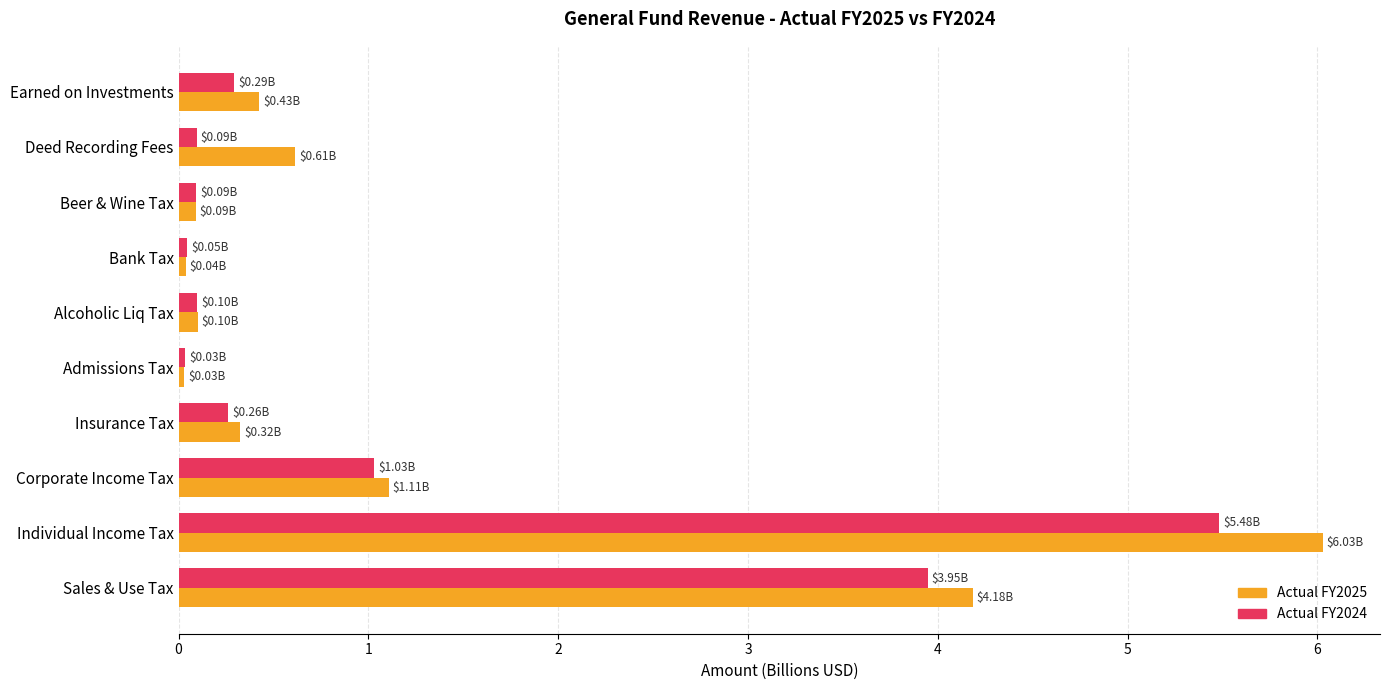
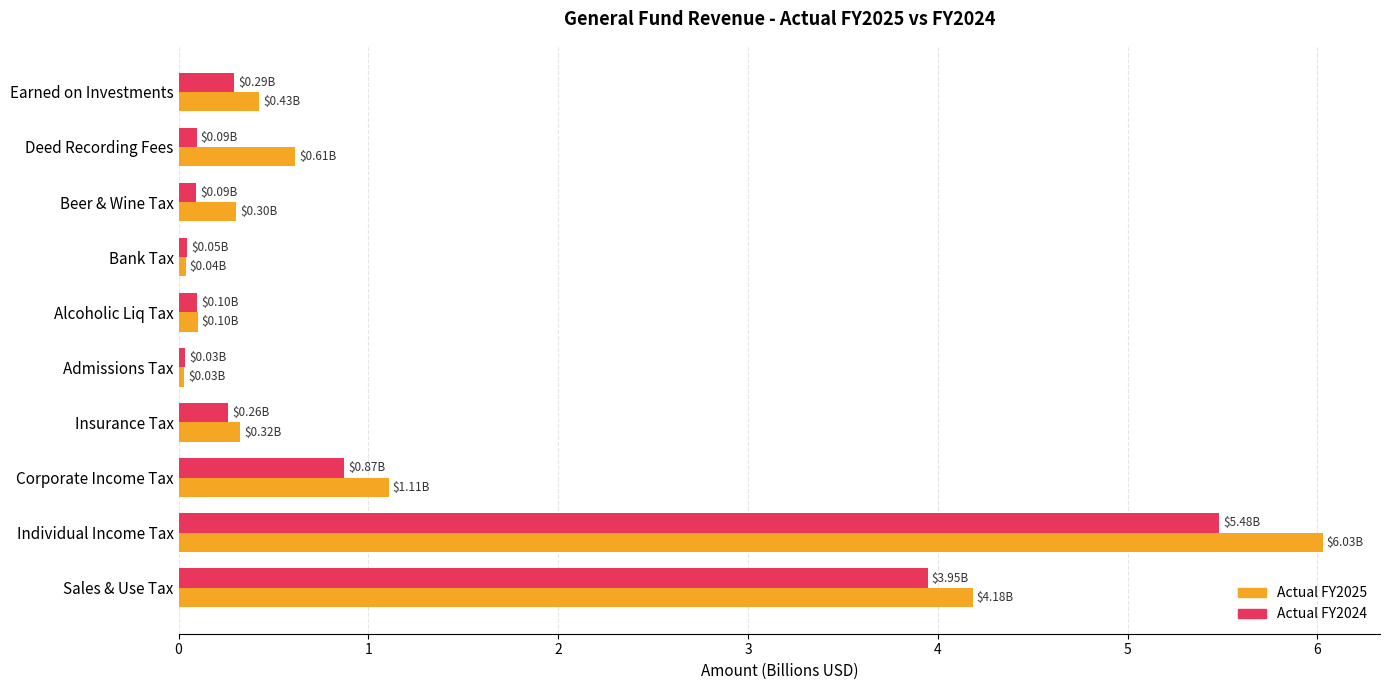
  {
    "Actual FY2025": {
      "Earned on Investments": "$0.43B",
      "Deed Recording Fees": "$0.61B",
-     "Beer & Wine Tax": "$0.09B",
+     "Beer & Wine Tax": "$0.30B",
      "Bank Tax": "$0.04B",
      "Alcoholic Liq Tax": "$0.10B",
      "Admissions Tax": "$0.03B",
      "Insurance Tax": "$0.32B",
      "Corporate Income Tax": "$1.11B",
      "Individual Income Tax": "$6.03B",
      "Sales & Use Tax": "$4.18B"
    },
    "Actual FY2024": {
      "Earned on Investments": "$0.29B",
      "Deed Recording Fees": "$0.09B",
      "Beer & Wine Tax": "$0.09B",
      "Bank Tax": "$0.05B",
      "Alcoholic Liq Tax": "$0.10B",
      "Admissions Tax": "$0.03B",
      "Insurance Tax": "$0.26B",
-     "Corporate Income Tax": "$1.03B",
+     "Corporate Income Tax": "$0.87B",
      "Individual Income Tax": "$5.48B",
      "Sales & Use Tax": "$3.95B"
    }
  }
